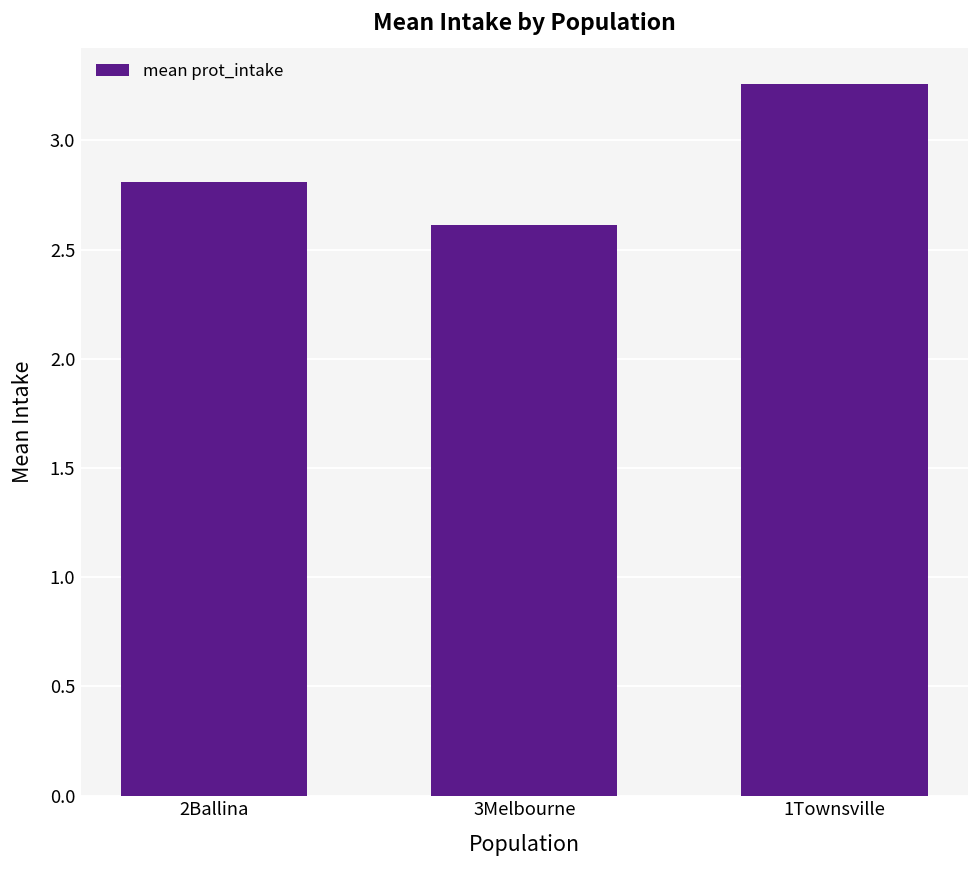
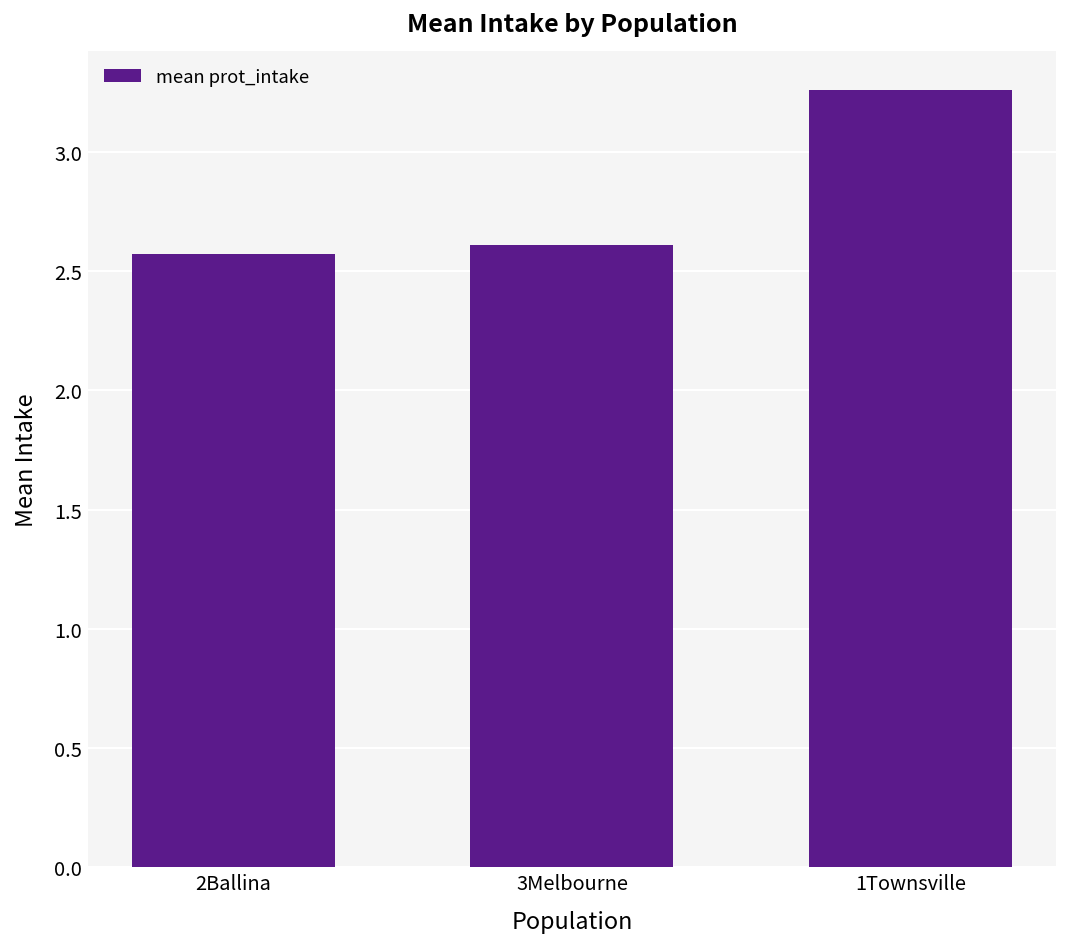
  {
-   "2Ballina": 2.81,
+   "2Ballina": 2.57,
    "3Melbourne": 2.61,
    "1Townsville": 3.26
  }
